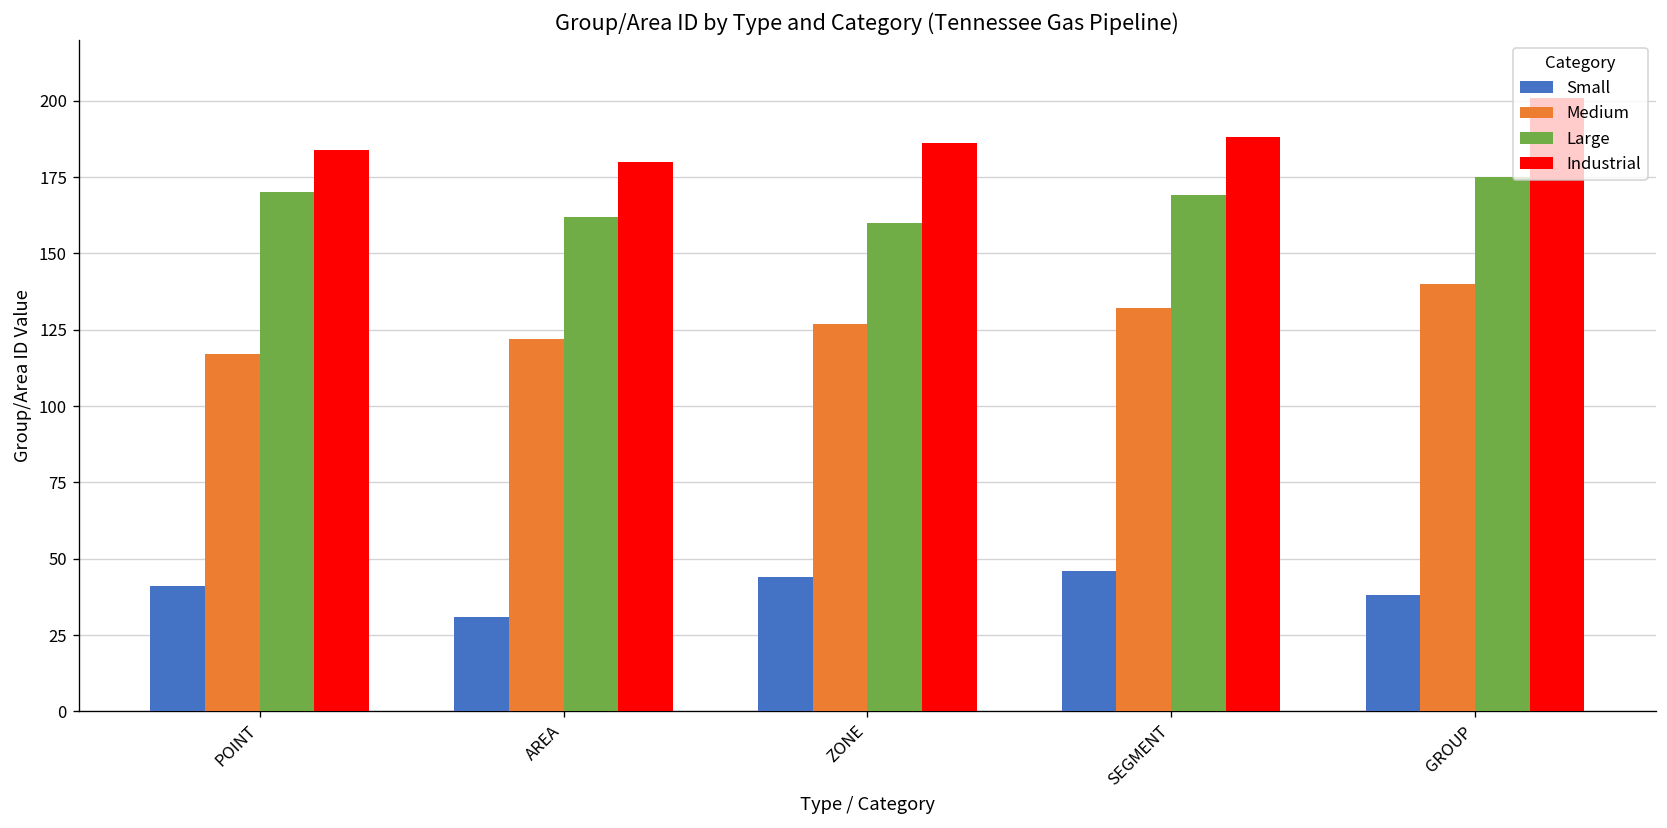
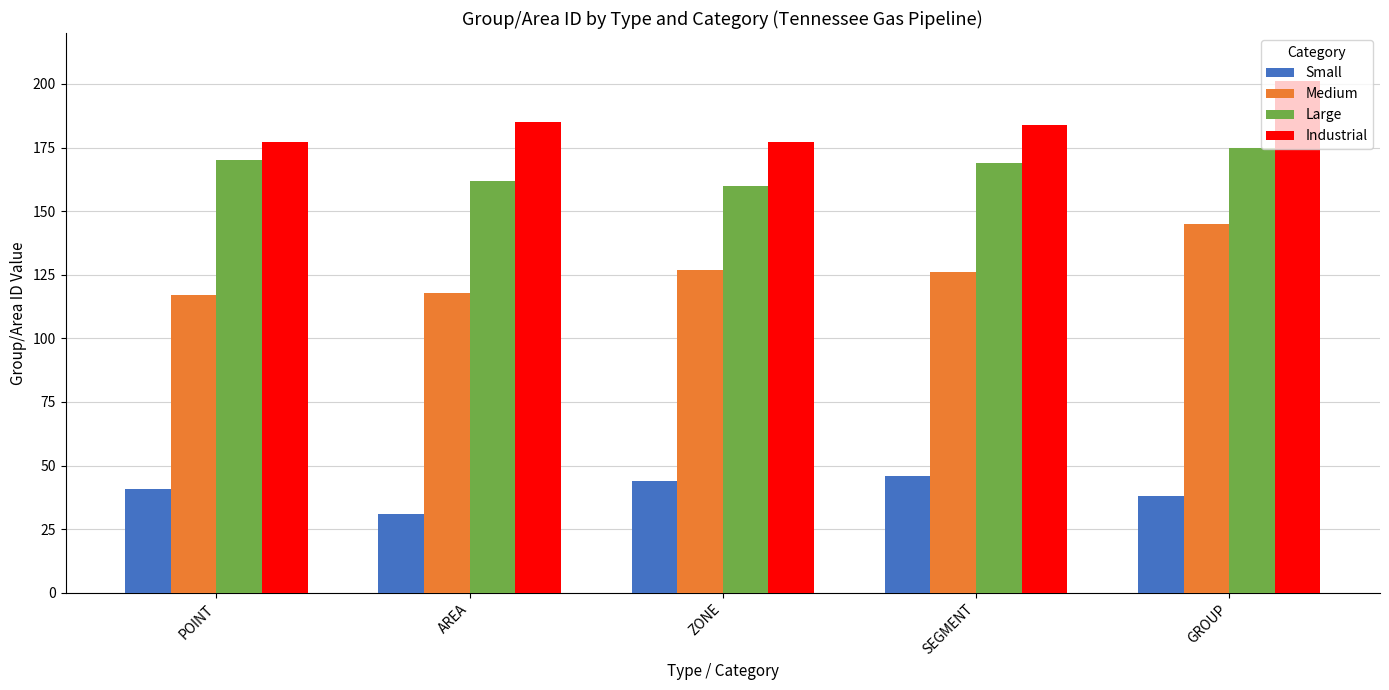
  {
    "Small": {
      "POINT": 41,
      "AREA": 31,
      "ZONE": 44,
      "SEGMENT": 46,
      "GROUP": 38
    },
    "Medium": {
      "POINT": 117,
-     "AREA": 122,
+     "AREA": 118,
      "ZONE": 127,
-     "SEGMENT": 132,
-     "GROUP": 140
+     "SEGMENT": 126,
+     "GROUP": 145
    },
    "Large": {
      "POINT": 170,
      "AREA": 162,
      "ZONE": 160,
      "SEGMENT": 169,
      "GROUP": 175
    },
    "Industrial": {
-     "POINT": 184,
-     "AREA": 180,
-     "ZONE": 186,
-     "SEGMENT": 188
+     "POINT": 177,
+     "AREA": 185,
+     "ZONE": 177,
+     "SEGMENT": 184
    }
  }
